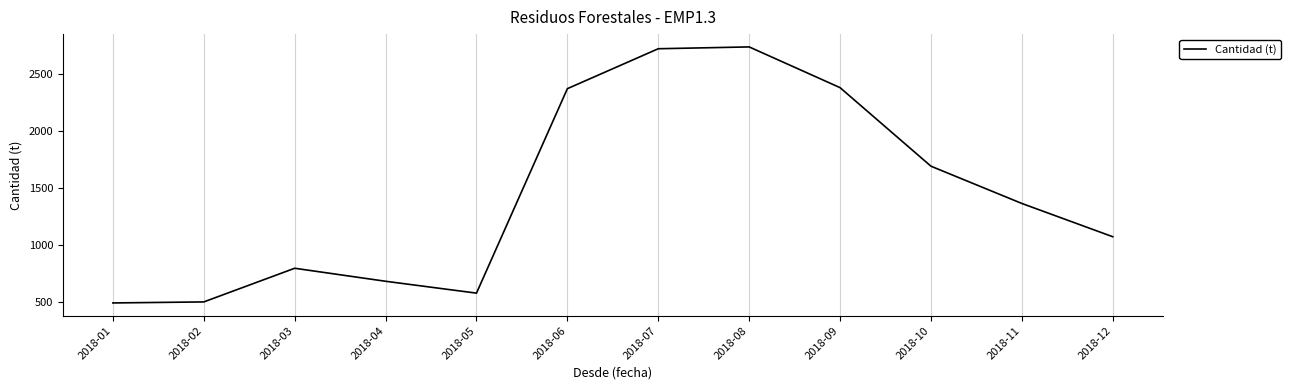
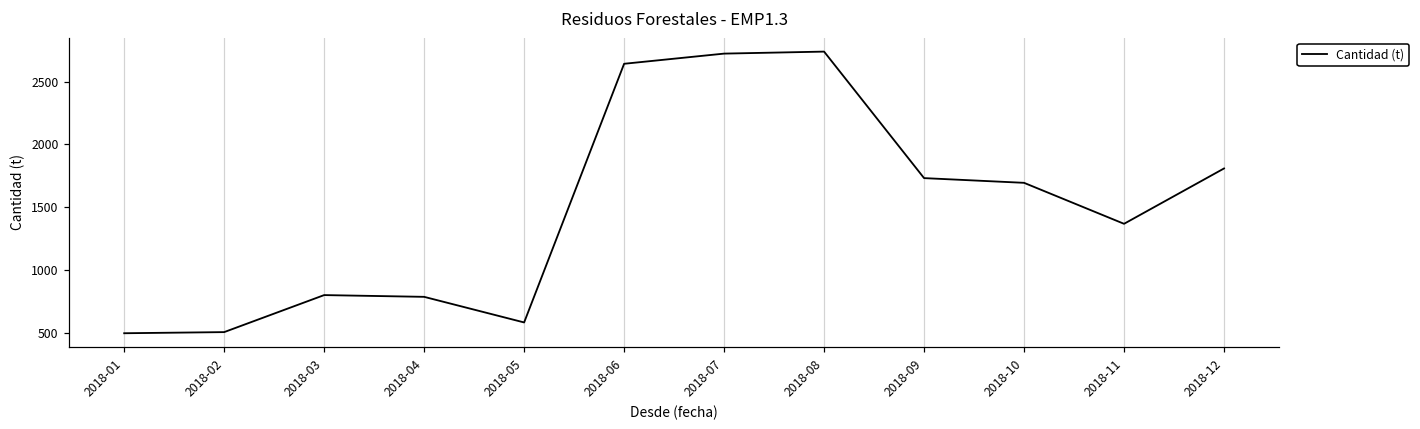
  {
    "2018-01": 500,
    "2018-02": 510,
    "2018-03": 800,
-   "2018-04": 690,
+   "2018-04": 790,
    "2018-05": 580,
-   "2018-06": 2370,
+   "2018-06": 2640,
    "2018-07": 2720,
    "2018-08": 2740,
-   "2018-09": 2380,
+   "2018-09": 1730,
    "2018-10": 1690,
    "2018-11": 1370,
-   "2018-12": 1080
+   "2018-12": 1810
  }
